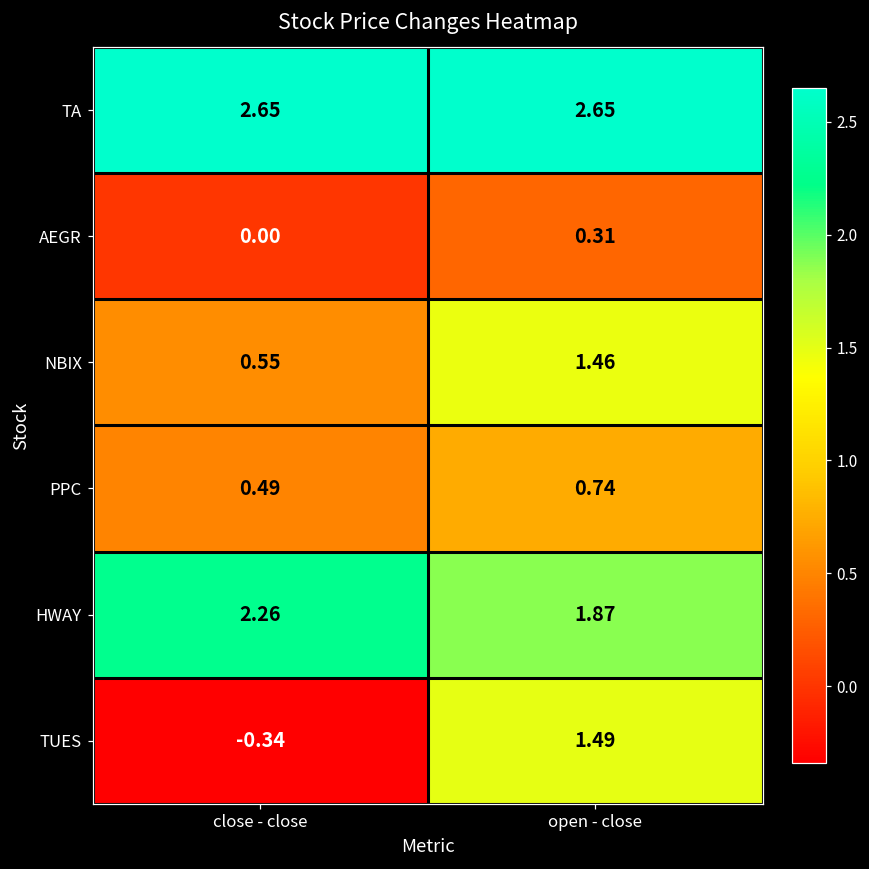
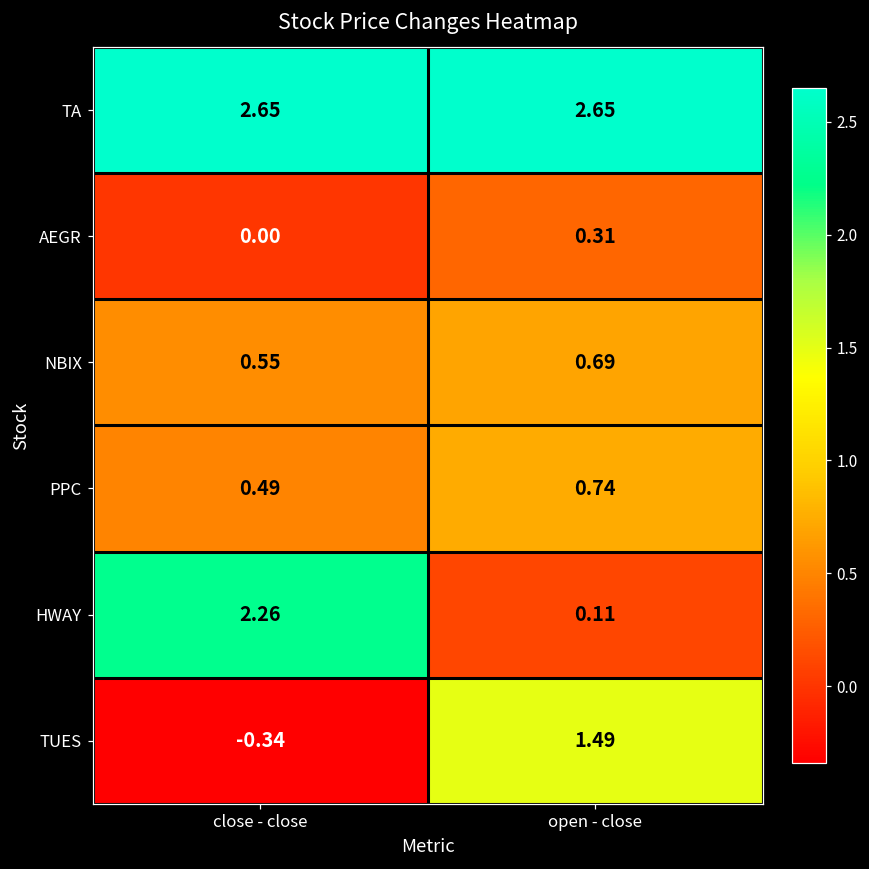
  {
    "TA": {
      "close - close": 2.65,
      "open - close": 2.65
    },
    "AEGR": {
      "close - close": 0.00,
      "open - close": 0.31
    },
    "NBIX": {
      "close - close": 0.55,
-     "open - close": 1.46
+     "open - close": 0.69
    },
    "PPC": {
      "close - close": 0.49,
      "open - close": 0.74
    },
    "HWAY": {
      "close - close": 2.26,
-     "open - close": 1.87
+     "open - close": 0.11
    },
    "TUES": {
      "close - close": -0.34,
      "open - close": 1.49
    }
  }
